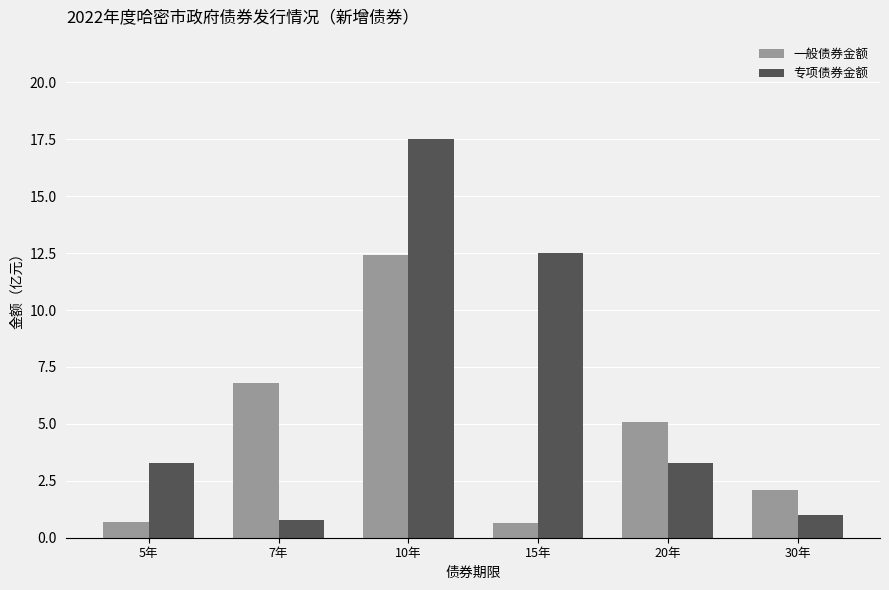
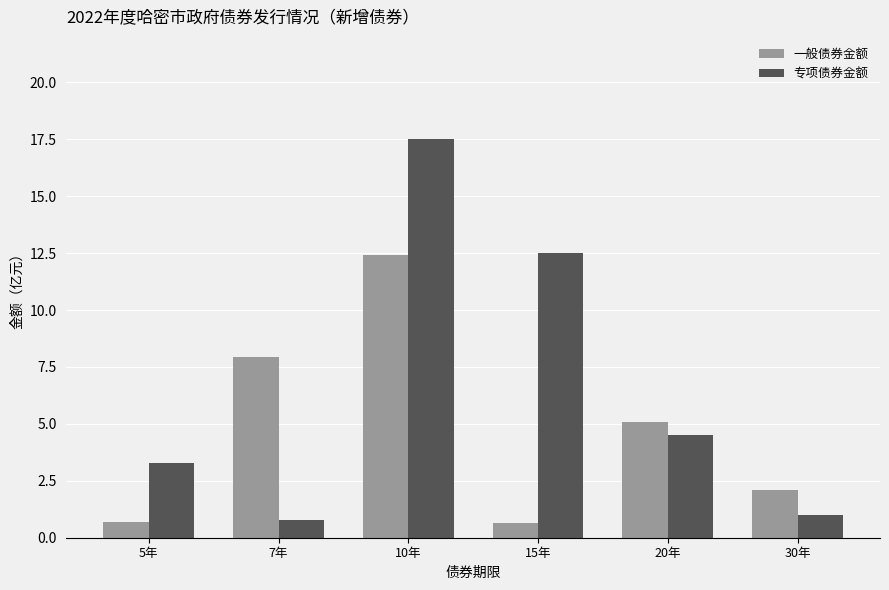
  {
    "一般债券金额": {
      "5年": 0.7,
-     "7年": 6.8,
+     "7年": 8.0,
      "10年": 12.4,
      "15年": 0.6,
      "20年": 5.1,
      "30年": 2.1
    },
    "专项债券金额": {
      "5年": 3.3,
      "7年": 0.8,
      "10年": 17.5,
      "15年": 12.5,
-     "20年": 3.3,
+     "20年": 4.5,
      "30年": 1.0
    }
  }
